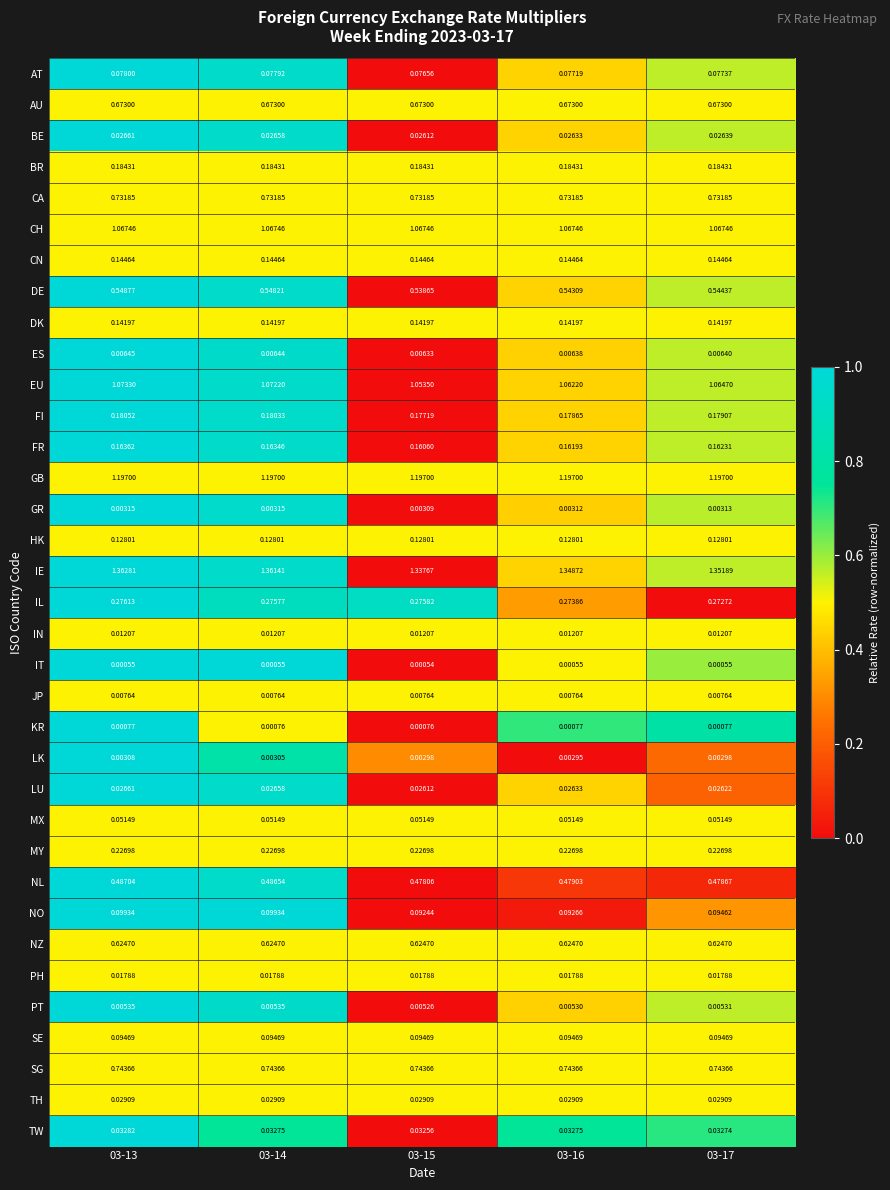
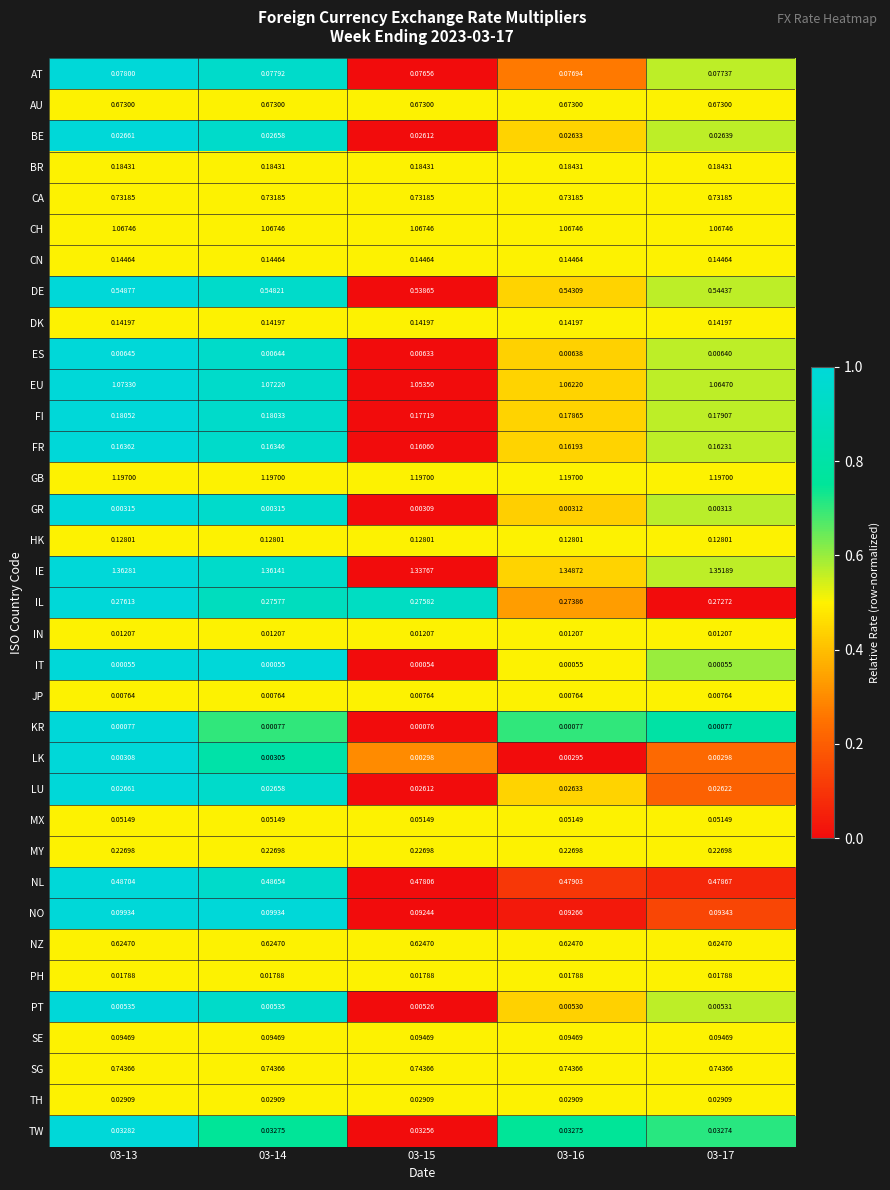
  {
    "AT": {
      "03-13": 0.07800,
      "03-14": 0.07792,
      "03-15": 0.07656,
-     "03-16": 0.07719,
+     "03-16": 0.07694,
      "03-17": 0.07737
    },
    "AU": {
      "03-13": 0.67300,
      "03-14": 0.67300,
      "03-15": 0.67300,
      "03-16": 0.67300,
      "03-17": 0.67300
    },
    "BE": {
      "03-13": 0.02661,
      "03-14": 0.02658,
      "03-15": 0.02612,
      "03-16": 0.02633,
      "03-17": 0.02639
    },
    "BR": {
      "03-13": 0.18431,
      "03-14": 0.18431,
      "03-15": 0.18431,
      "03-16": 0.18431,
      "03-17": 0.18431
    },
    "CA": {
      "03-13": 0.73185,
      "03-14": 0.73185,
      "03-15": 0.73185,
      "03-16": 0.73185,
      "03-17": 0.73185
    },
    "CH": {
      "03-13": 1.06746,
      "03-14": 1.06746,
      "03-15": 1.06746,
      "03-16": 1.06746,
      "03-17": 1.06746
    },
    "CN": {
      "03-13": 0.14464,
      "03-14": 0.14464,
      "03-15": 0.14464,
      "03-16": 0.14464,
      "03-17": 0.14464
    },
    "DE": {
      "03-13": 0.54877,
      "03-14": 0.54821,
      "03-15": 0.53865,
      "03-16": 0.54309,
      "03-17": 0.54437
    },
    "DK": {
      "03-13": 0.14197,
      "03-14": 0.14197,
      "03-15": 0.14197,
      "03-16": 0.14197,
      "03-17": 0.14197
    },
    "ES": {
      "03-13": 0.00645,
      "03-14": 0.00644,
      "03-15": 0.00633,
      "03-16": 0.00638,
      "03-17": 0.00640
    },
    "EU": {
      "03-13": 1.07330,
      "03-14": 1.07220,
      "03-15": 1.05350,
      "03-16": 1.06220,
      "03-17": 1.06470
    },
    "FI": {
      "03-13": 0.18052,
      "03-14": 0.18033,
      "03-15": 0.17719,
      "03-16": 0.17865,
      "03-17": 0.17907
    },
    "FR": {
      "03-13": 0.16362,
      "03-14": 0.16346,
      "03-15": 0.16060,
      "03-16": 0.16193,
      "03-17": 0.16231
    },
    "GB": {
      "03-13": 1.19700,
      "03-14": 1.19700,
      "03-15": 1.19700,
      "03-16": 1.19700,
      "03-17": 1.19700
    },
    "GR": {
      "03-13": 0.00315,
      "03-14": 0.00315,
      "03-15": 0.00309,
      "03-16": 0.00312,
      "03-17": 0.00313
    },
    "HK": {
      "03-13": 0.12801,
      "03-14": 0.12801,
      "03-15": 0.12801,
      "03-16": 0.12801,
      "03-17": 0.12801
    },
    "IE": {
      "03-13": 1.36281,
      "03-14": 1.36141,
      "03-15": 1.33767,
      "03-16": 1.34872,
      "03-17": 1.35189
    },
    "IL": {
      "03-13": 0.27613,
      "03-14": 0.27577,
      "03-15": 0.27582,
      "03-16": 0.27386,
      "03-17": 0.27272
    },
    "IN": {
      "03-13": 0.01207,
      "03-14": 0.01207,
      "03-15": 0.01207,
      "03-16": 0.01207,
      "03-17": 0.01207
    },
    "IT": {
      "03-13": 0.00055,
      "03-14": 0.00055,
      "03-15": 0.00054,
      "03-16": 0.00055,
      "03-17": 0.00055
    },
    "JP": {
      "03-13": 0.00764,
      "03-14": 0.00764,
      "03-15": 0.00764,
      "03-16": 0.00764,
      "03-17": 0.00764
    },
    "KR": {
      "03-13": 0.00077,
-     "03-14": 0.00076,
+     "03-14": 0.00077,
      "03-15": 0.00076,
      "03-16": 0.00077,
      "03-17": 0.00077
    },
    "LK": {
      "03-13": 0.00308,
      "03-14": 0.00305,
      "03-15": 0.00298,
      "03-16": 0.00295,
      "03-17": 0.00298
    },
    "LU": {
      "03-13": 0.02661,
      "03-14": 0.02658,
      "03-15": 0.02612,
      "03-16": 0.02633,
      "03-17": 0.02622
    },
    "MX": {
      "03-13": 0.05149,
      "03-14": 0.05149,
      "03-15": 0.05149,
      "03-16": 0.05149,
      "03-17": 0.05149
    },
    "MY": {
      "03-13": 0.22698,
      "03-14": 0.22698,
      "03-15": 0.22698,
      "03-16": 0.22698,
      "03-17": 0.22698
    },
    "NL": {
      "03-13": 0.48704,
      "03-14": 0.48654,
      "03-15": 0.47806,
      "03-16": 0.47903,
      "03-17": 0.47867
    },
    "NO": {
      "03-13": 0.09934,
      "03-14": 0.09934,
      "03-15": 0.09244,
      "03-16": 0.09266,
-     "03-17": 0.09462
+     "03-17": 0.09343
    },
    "NZ": {
      "03-13": 0.62470,
      "03-14": 0.62470,
      "03-15": 0.62470,
      "03-16": 0.62470,
      "03-17": 0.62470
    },
    "PH": {
      "03-13": 0.01788,
      "03-14": 0.01788,
      "03-15": 0.01788,
      "03-16": 0.01788,
      "03-17": 0.01788
    },
    "PT": {
      "03-13": 0.00535,
      "03-14": 0.00535,
      "03-15": 0.00526,
      "03-16": 0.00530,
      "03-17": 0.00531
    },
    "SE": {
      "03-13": 0.09469,
      "03-14": 0.09469,
      "03-15": 0.09469,
      "03-16": 0.09469,
      "03-17": 0.09469
    },
    "SG": {
      "03-13": 0.74366,
      "03-14": 0.74366,
      "03-15": 0.74366,
      "03-16": 0.74366,
      "03-17": 0.74366
    },
    "TH": {
      "03-13": 0.02909,
      "03-14": 0.02909,
      "03-15": 0.02909,
      "03-16": 0.02909,
      "03-17": 0.02909
    },
    "TW": {
      "03-13": 0.03282,
      "03-14": 0.03275,
      "03-15": 0.03256,
      "03-16": 0.03275,
      "03-17": 0.03274
    }
  }
